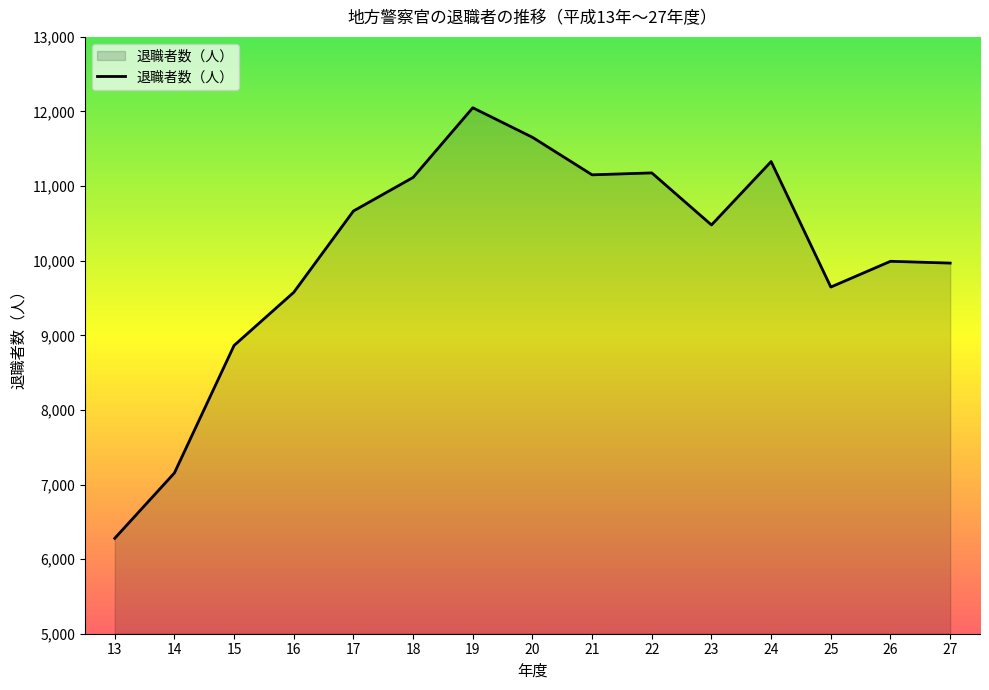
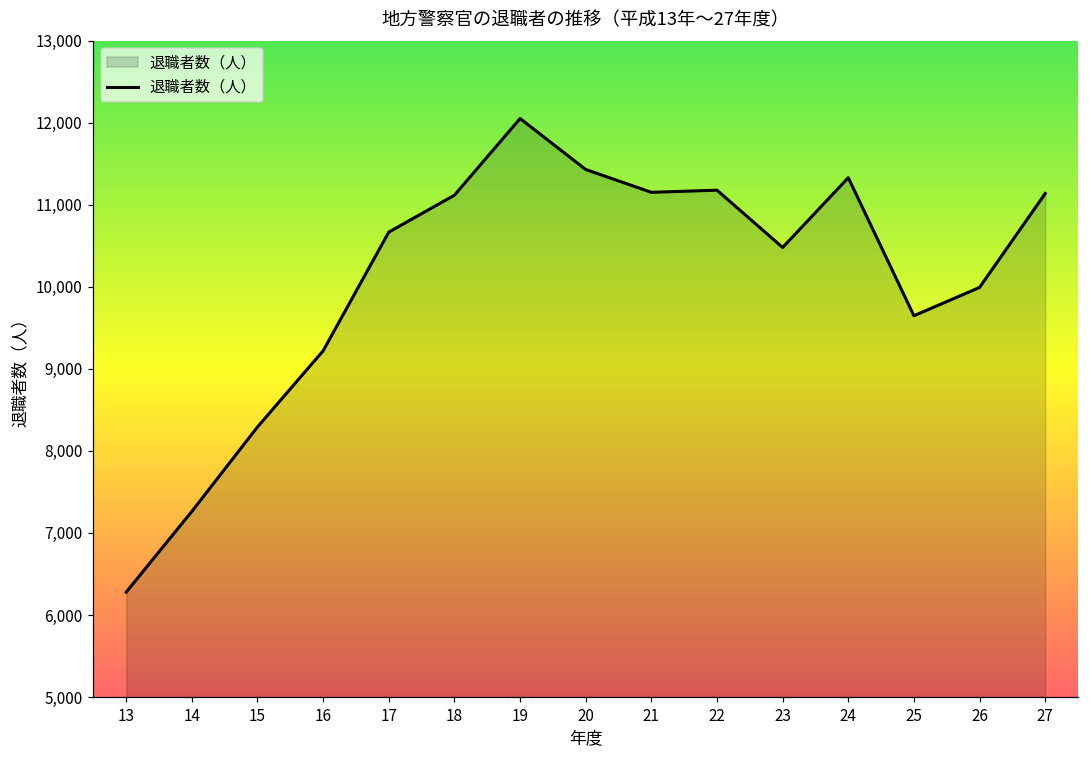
  {
    "13": "6,300",
-   "14": "7,200",
-   "15": "8,900",
-   "16": "9,600",
+   "14": "7,300",
+   "15": "8,300",
+   "16": "9,200",
    "17": "10,700",
    "18": "11,100",
    "19": "12,100",
-   "20": "11,700",
+   "20": "11,400",
    "21": "11,200",
    "22": "11,200",
    "23": "10,500",
    "24": "11,300",
    "25": "9,600",
    "26": "10,000",
-   "27": "10,000"
+   "27": "11,100"
  }
